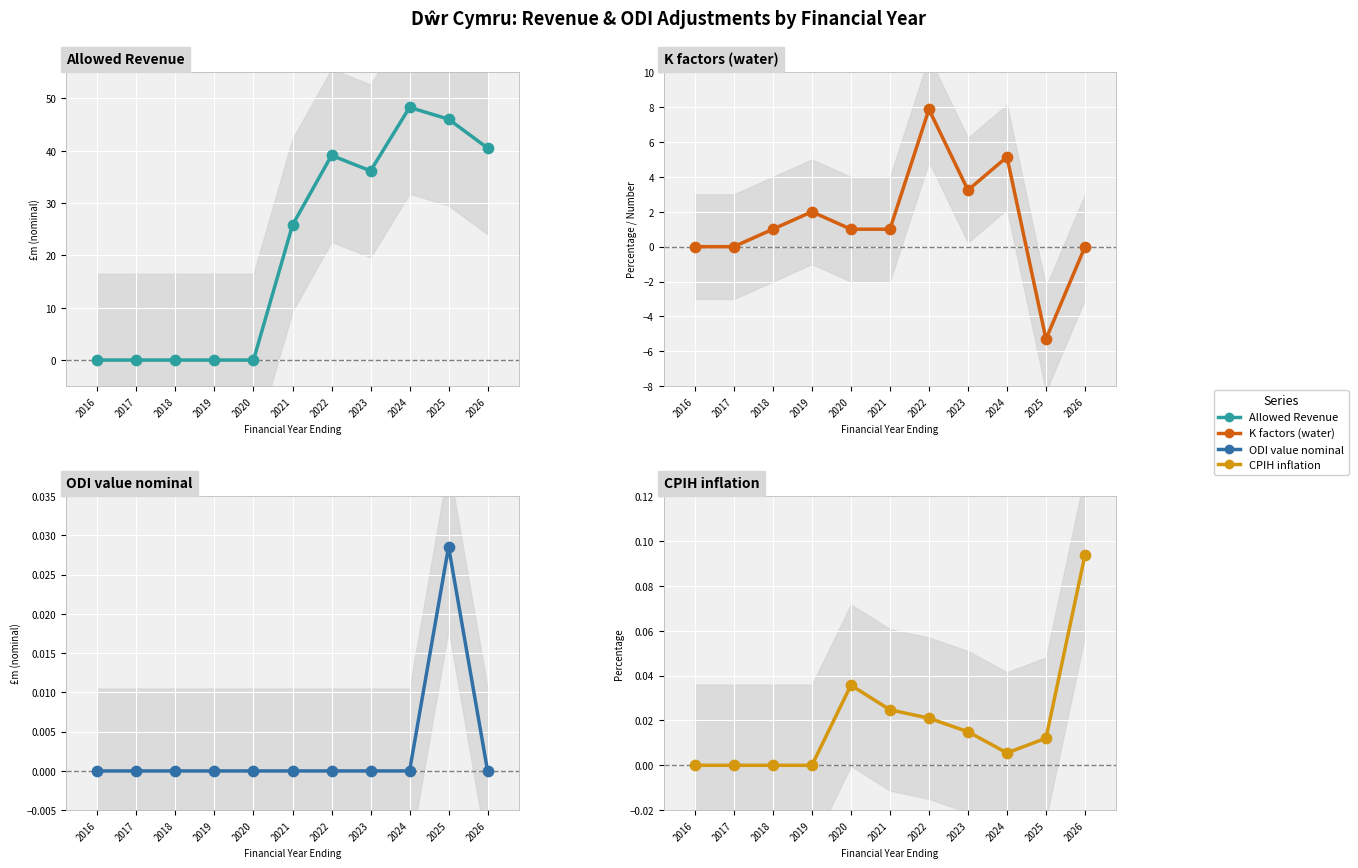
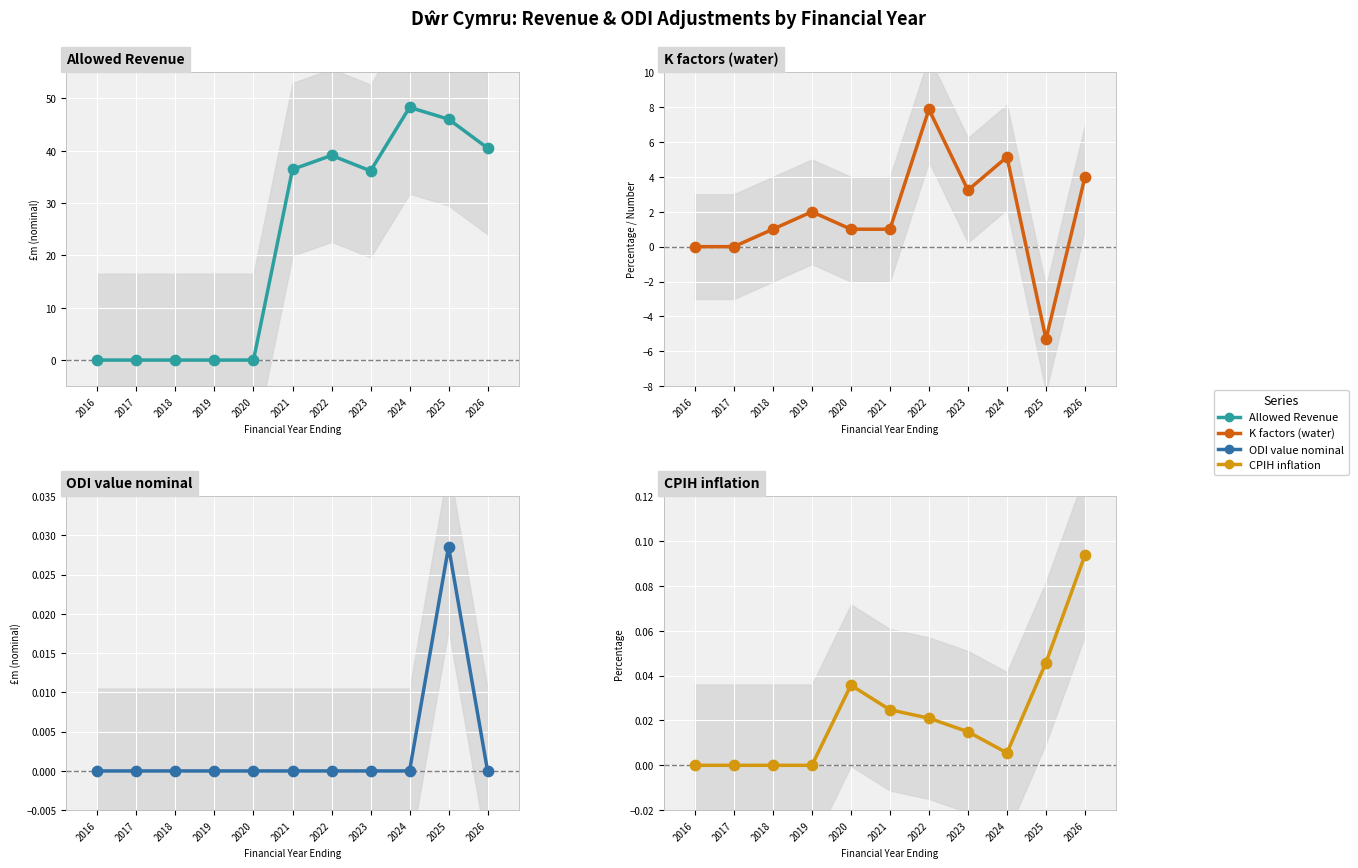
  {
    "Allowed Revenue": {
      "Allowed Revenue": {
        "2016": 0,
        "2017": 0,
        "2018": 0,
        "2019": 0,
        "2020": 0,
-       "2021": 26,
+       "2021": 36,
        "2022": 39,
        "2023": 36,
        "2024": 48,
        "2025": 46,
        "2026": 41
      }
    },
    "K factors (water)": {
      "K factors (water)": {
        "2016": 0,
        "2017": 0,
        "2018": 1,
        "2019": 2,
        "2020": 1,
        "2021": 1,
        "2022": 8,
        "2023": 3.2,
        "2024": 5,
        "2025": -5.3,
-       "2026": 0
+       "2026": 4
      }
    },
    "ODI value nominal": {
      "ODI value nominal": {
        "2016": 0.000,
        "2017": 0.000,
        "2018": 0.000,
        "2019": 0.000,
        "2020": 0.000,
        "2021": 0.000,
        "2022": 0.000,
        "2023": 0.000,
        "2024": 0.000,
        "2025": 0.029,
        "2026": 0.000
      }
    },
    "CPIH inflation": {
      "CPIH inflation": {
        "2016": 0.000,
        "2017": 0.000,
        "2018": 0.000,
        "2019": 0.000,
        "2020": 0.036,
        "2021": 0.025,
        "2022": 0.021,
        "2023": 0.015,
        "2024": 0.006,
-       "2025": 0.012,
+       "2025": 0.046,
        "2026": 0.094
      }
    }
  }
